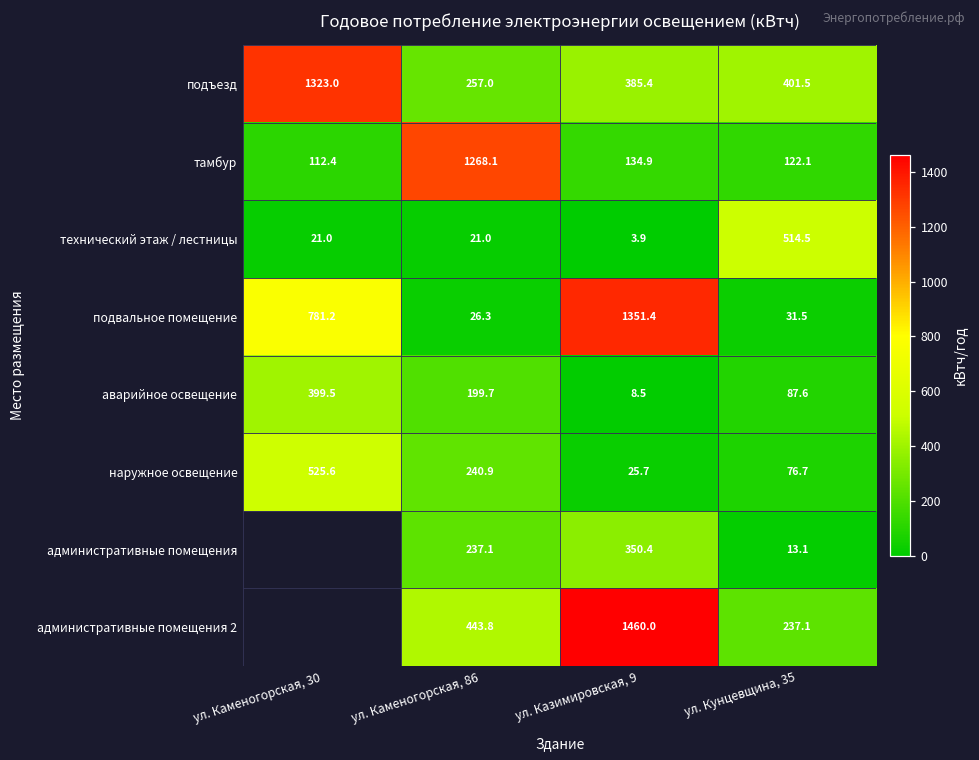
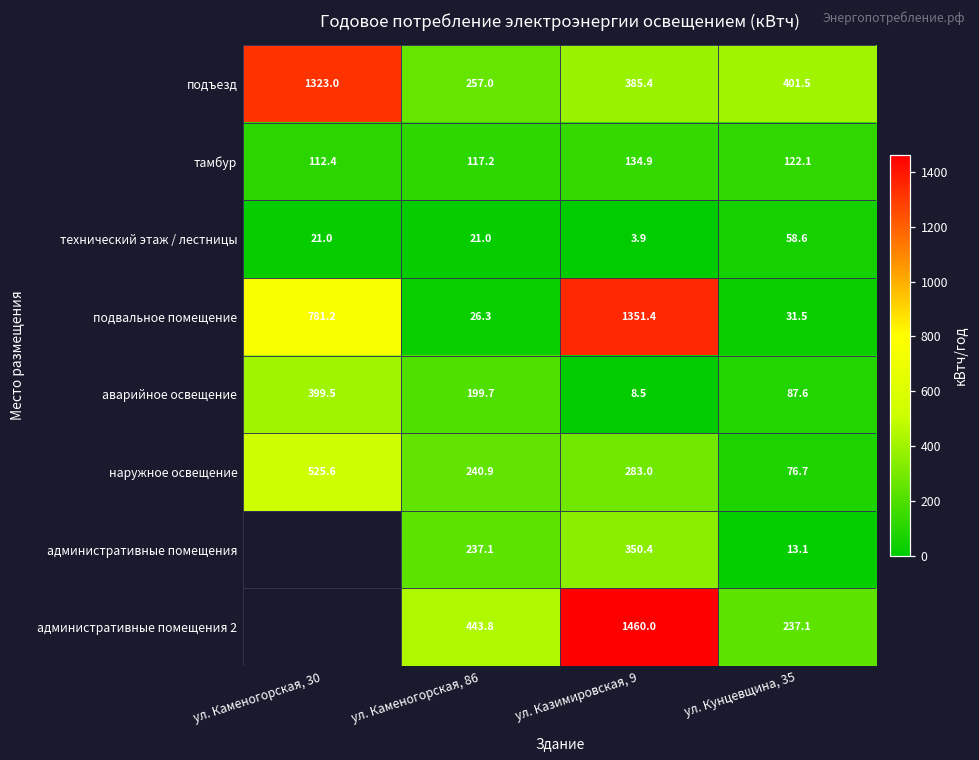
  {
    "подъезд": {
      "ул. Каменогорская, 30": 1323.0,
      "ул. Каменогорская, 86": 257.0,
      "ул. Казимировская, 9": 385.4,
      "ул. Кунцевщина, 35": 401.5
    },
    "тамбур": {
      "ул. Каменогорская, 30": 112.4,
-     "ул. Каменогорская, 86": 1268.1,
+     "ул. Каменогорская, 86": 117.2,
      "ул. Казимировская, 9": 134.9,
      "ул. Кунцевщина, 35": 122.1
    },
    "технический этаж / лестницы": {
      "ул. Каменогорская, 30": 21.0,
      "ул. Каменогорская, 86": 21.0,
      "ул. Казимировская, 9": 3.9,
-     "ул. Кунцевщина, 35": 514.5
+     "ул. Кунцевщина, 35": 58.6
    },
    "подвальное помещение": {
      "ул. Каменогорская, 30": 781.2,
      "ул. Каменогорская, 86": 26.3,
      "ул. Казимировская, 9": 1351.4,
      "ул. Кунцевщина, 35": 31.5
    },
    "аварийное освещение": {
      "ул. Каменогорская, 30": 399.5,
      "ул. Каменогорская, 86": 199.7,
      "ул. Казимировская, 9": 8.5,
      "ул. Кунцевщина, 35": 87.6
    },
    "наружное освещение": {
      "ул. Каменогорская, 30": 525.6,
      "ул. Каменогорская, 86": 240.9,
-     "ул. Казимировская, 9": 25.7,
+     "ул. Казимировская, 9": 283.0,
      "ул. Кунцевщина, 35": 76.7
    },
    "административные помещения": {
      "ул. Каменогорская, 86": 237.1,
      "ул. Казимировская, 9": 350.4,
      "ул. Кунцевщина, 35": 13.1
    },
    "административные помещения 2": {
      "ул. Каменогорская, 86": 443.8,
      "ул. Казимировская, 9": 1460.0,
      "ул. Кунцевщина, 35": 237.1
    }
  }
